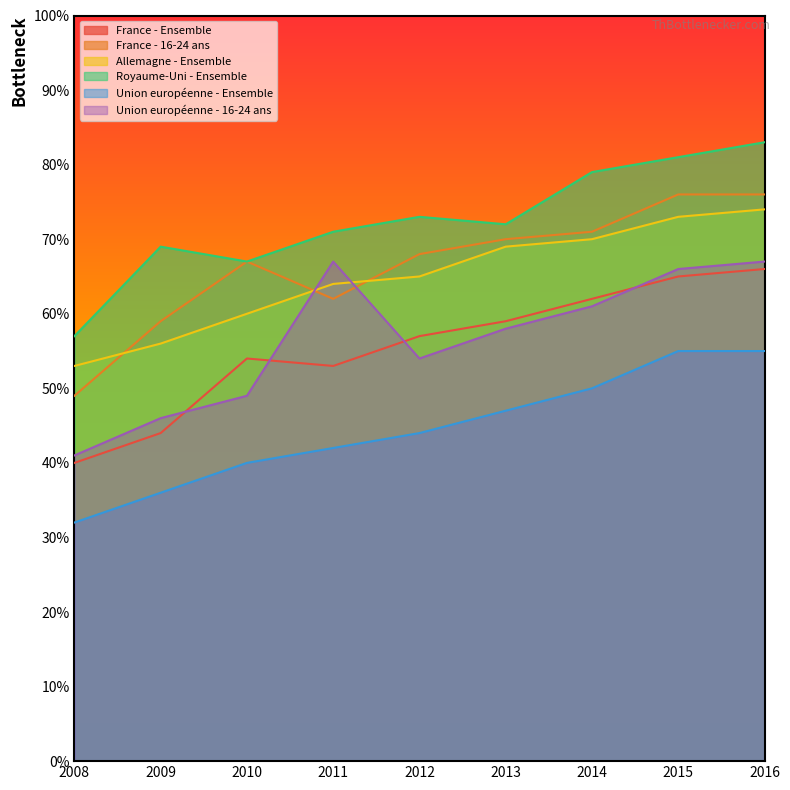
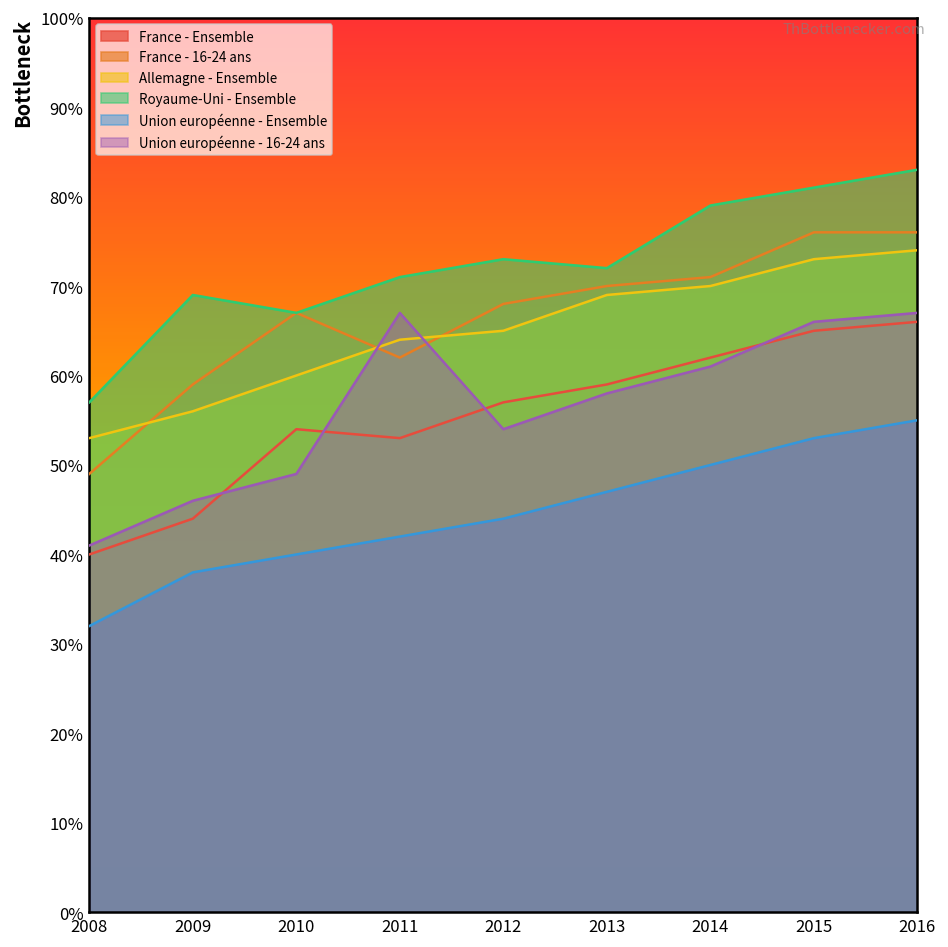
  {
    "Royaume-Uni - Ensemble": {
      "2008": "57%",
      "2009": "69%",
      "2011": "71%",
      "2012": "73%",
      "2013": "72%",
      "2014": "79%",
      "2015": "81%",
      "2016": "83%"
    },
    "Union européenne - Ensemble": {
      "2008": "32%",
-     "2009": "36%",
+     "2009": "38%",
      "2010": "40%",
      "2011": "42%",
      "2012": "44%",
      "2013": "47%",
      "2014": "50%",
-     "2015": "55%",
+     "2015": "53%",
      "2016": "55%"
    },
    "Union européenne - 16-24 ans": {
      "2008": "41%",
      "2009": "46%",
      "2010": "49%",
      "2011": "67%",
      "2012": "54%",
      "2013": "58%",
      "2014": "61%",
      "2015": "66%",
      "2016": "67%"
    }
  }
